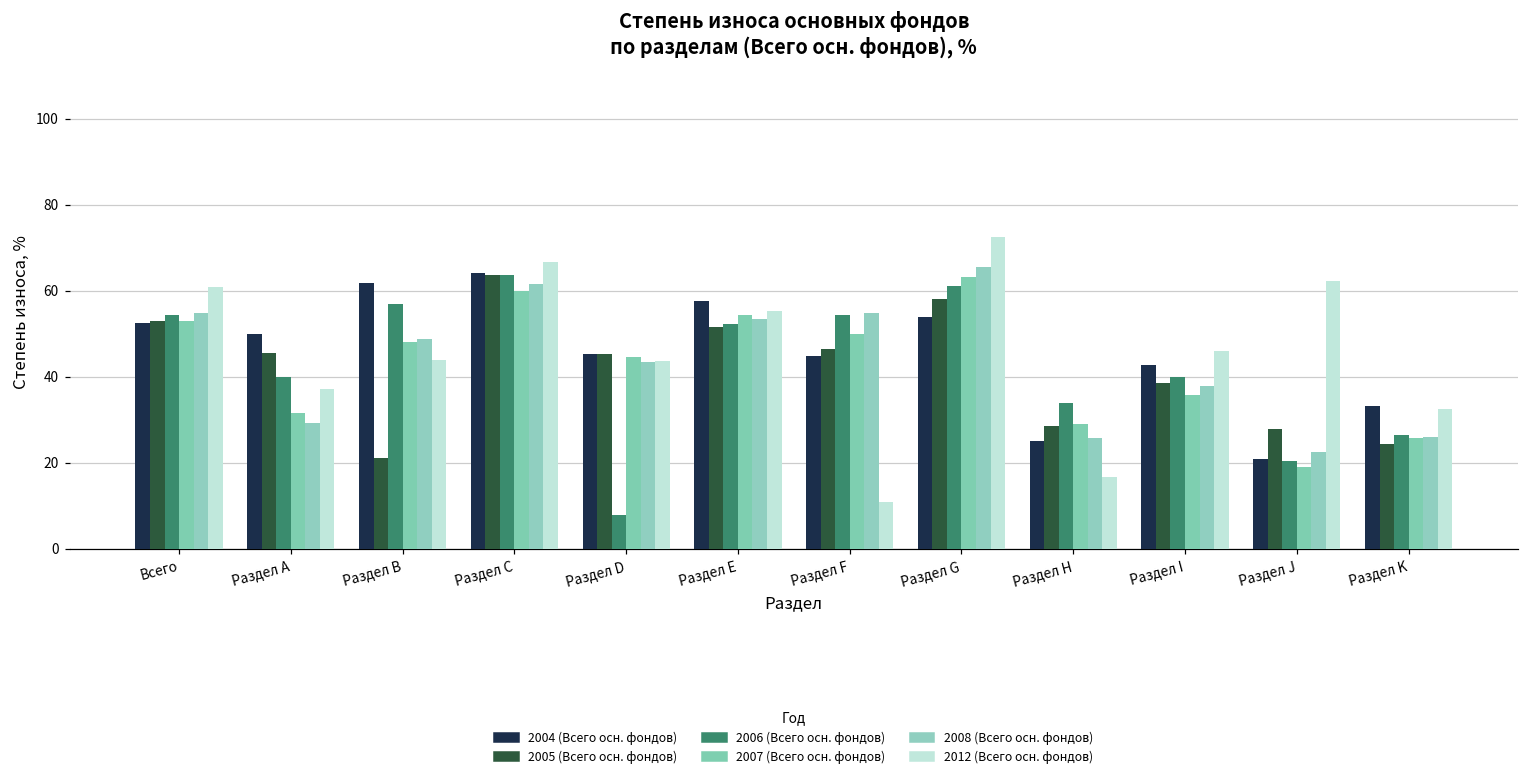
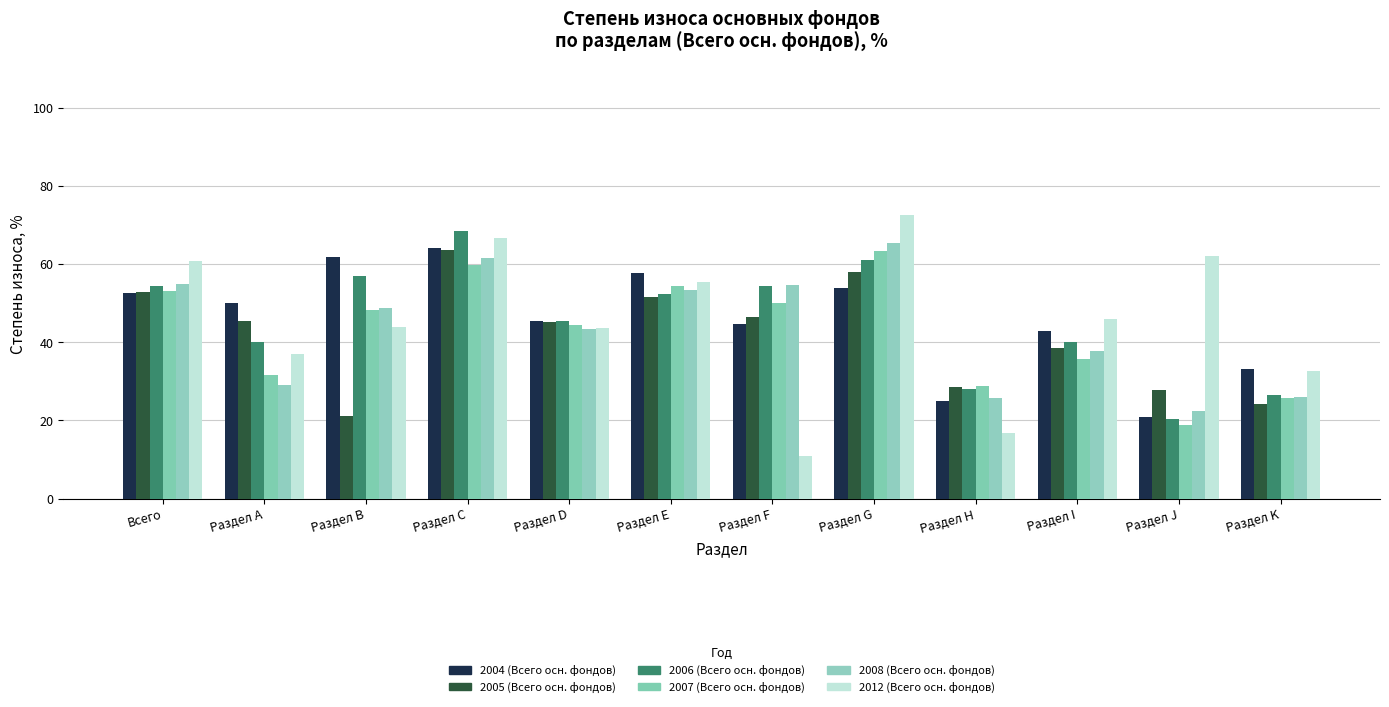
  {
    "2006 (Всего осн. фондов)": {
      "Всего": 54,
      "Раздел А": 40,
      "Раздел В": 57,
-     "Раздел С": 64,
-     "Раздел D": 8,
+     "Раздел С": 69,
+     "Раздел D": 45,
      "Раздел Е": 52,
      "Раздел F": 54,
      "Раздел G": 61,
-     "Раздел Н": 34,
+     "Раздел Н": 28,
      "Раздел I": 40,
      "Раздел J": 20,
      "Раздел K": 27
    },
    "2012 (Всего осн. фондов)": {
      "Всего": 61,
      "Раздел А": 37,
      "Раздел В": 44,
      "Раздел С": 67,
      "Раздел D": 44,
      "Раздел Е": 55,
      "Раздел F": 11,
      "Раздел G": 72,
      "Раздел Н": 17,
      "Раздел I": 46,
      "Раздел J": 62,
      "Раздел K": 33
    }
  }
